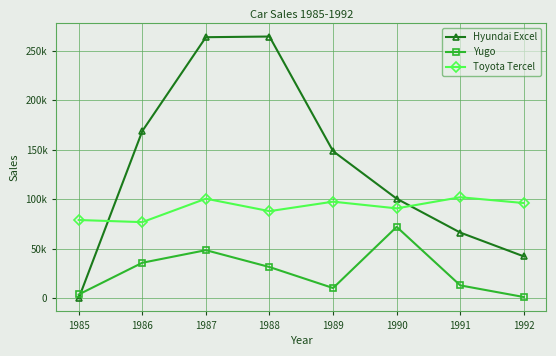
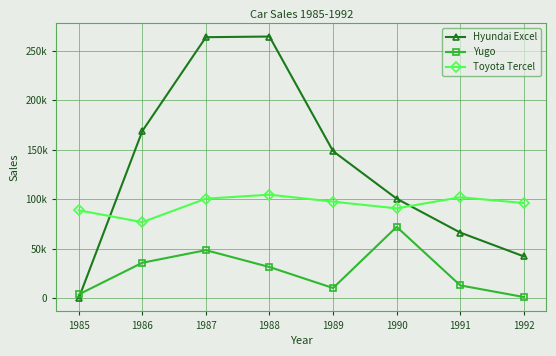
  {
    "Hyundai Excel": {
      "1985": 0,
      "1986": 170000,
      "1987": 260000,
      "1988": 260000,
      "1989": 150000,
      "1990": 100000,
      "1991": 70000,
      "1992": 40000
    },
    "Yugo": {
      "1985": 0,
      "1986": 40000,
      "1987": 50000,
      "1988": 30000,
      "1989": 10000,
      "1990": 70000,
      "1991": 10000,
      "1992": 0
    },
    "Toyota Tercel": {
-     "1985": 80000,
+     "1985": 90000,
      "1986": 80000,
      "1987": 100000,
-     "1988": 90000,
+     "1988": 100000,
      "1989": 100000,
      "1990": 90000,
      "1991": 100000,
      "1992": 100000
    }
  }
